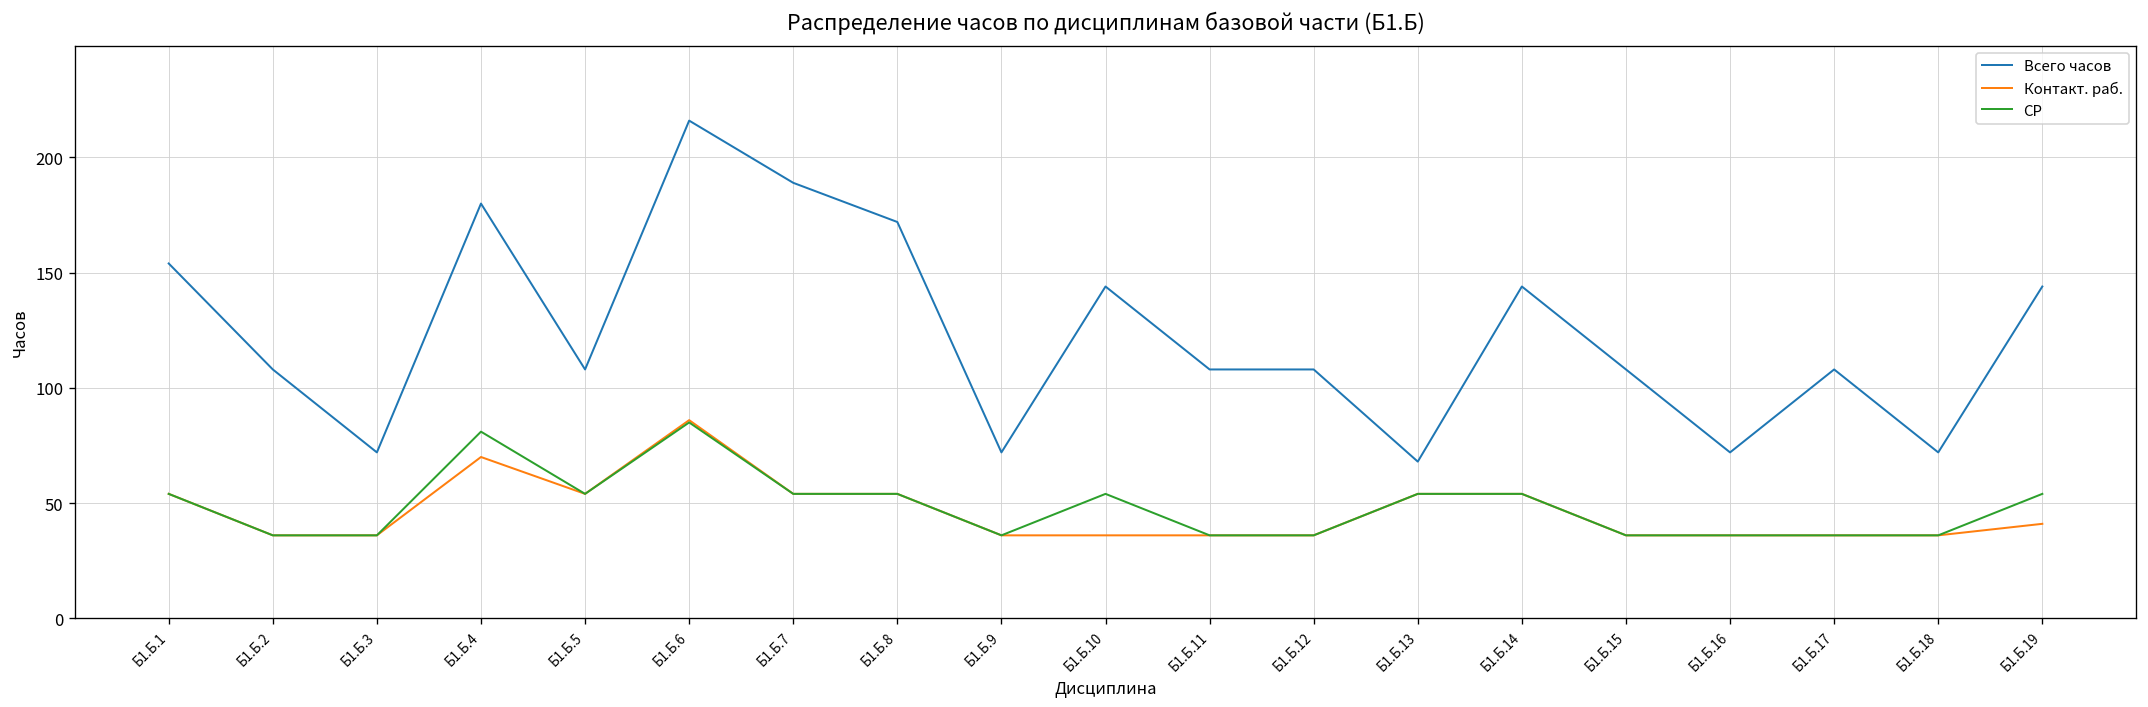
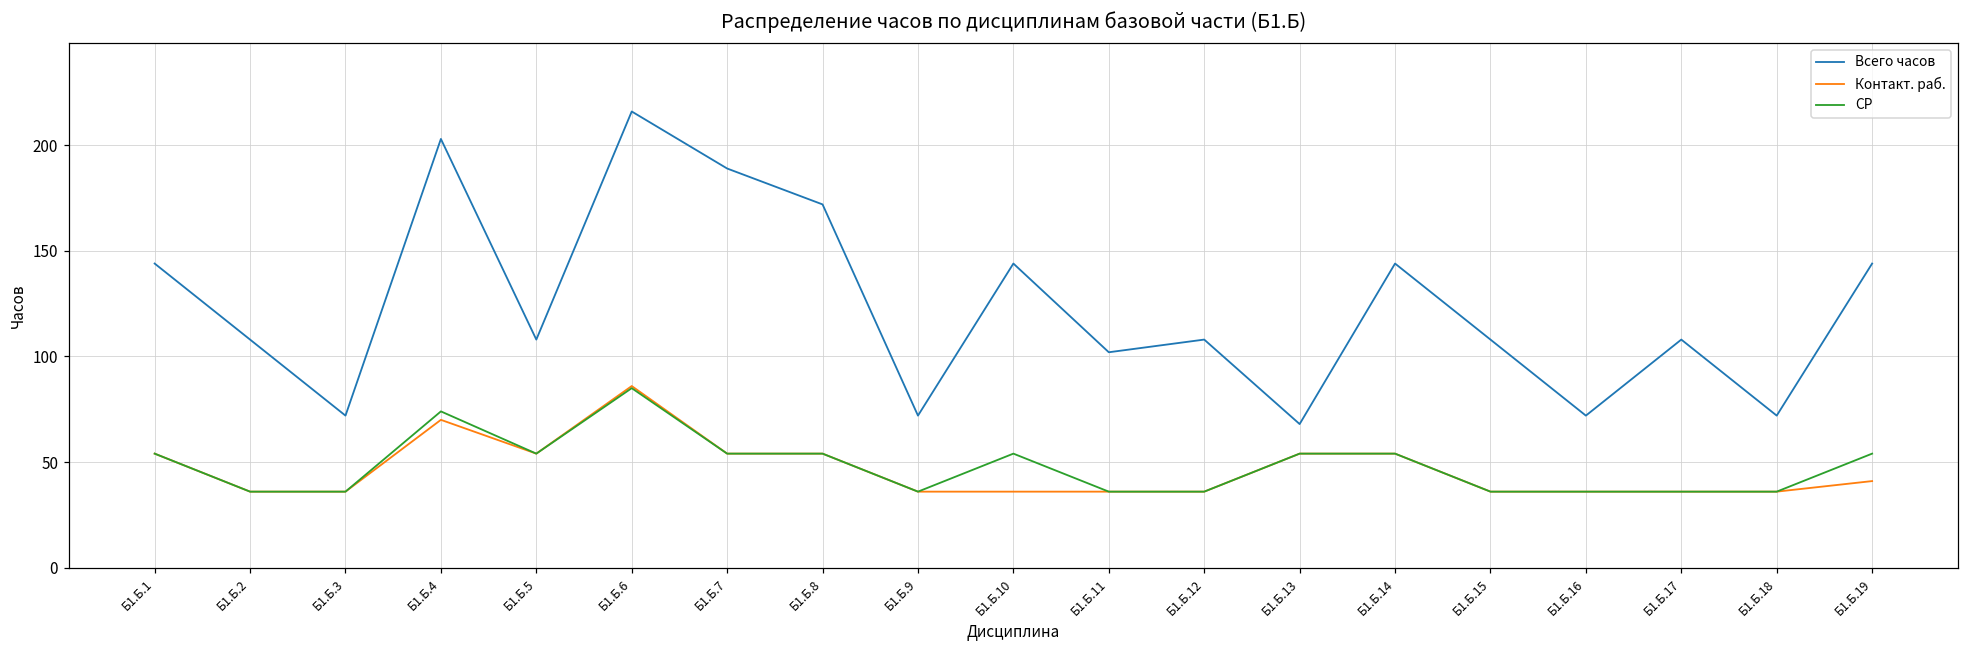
  {
    "Всего часов": {
-     "Б1.Б.1": 154,
+     "Б1.Б.1": 144,
      "Б1.Б.2": 108,
      "Б1.Б.3": 72,
-     "Б1.Б.4": 180,
+     "Б1.Б.4": 203,
      "Б1.Б.5": 108,
      "Б1.Б.6": 216,
      "Б1.Б.7": 189,
      "Б1.Б.8": 172,
      "Б1.Б.9": 72,
      "Б1.Б.10": 144,
-     "Б1.Б.11": 108,
+     "Б1.Б.11": 102,
      "Б1.Б.12": 108,
      "Б1.Б.13": 68,
      "Б1.Б.14": 144,
      "Б1.Б.15": 108,
      "Б1.Б.16": 72,
      "Б1.Б.17": 108,
      "Б1.Б.18": 72,
      "Б1.Б.19": 144
    },
    "Контакт. раб.": {
      "Б1.Б.4": 70,
      "Б1.Б.10": 36,
      "Б1.Б.19": 41
    },
    "СР": {
-     "Б1.Б.4": 81,
+     "Б1.Б.4": 74,
      "Б1.Б.10": 54,
      "Б1.Б.19": 54
    }
  }
